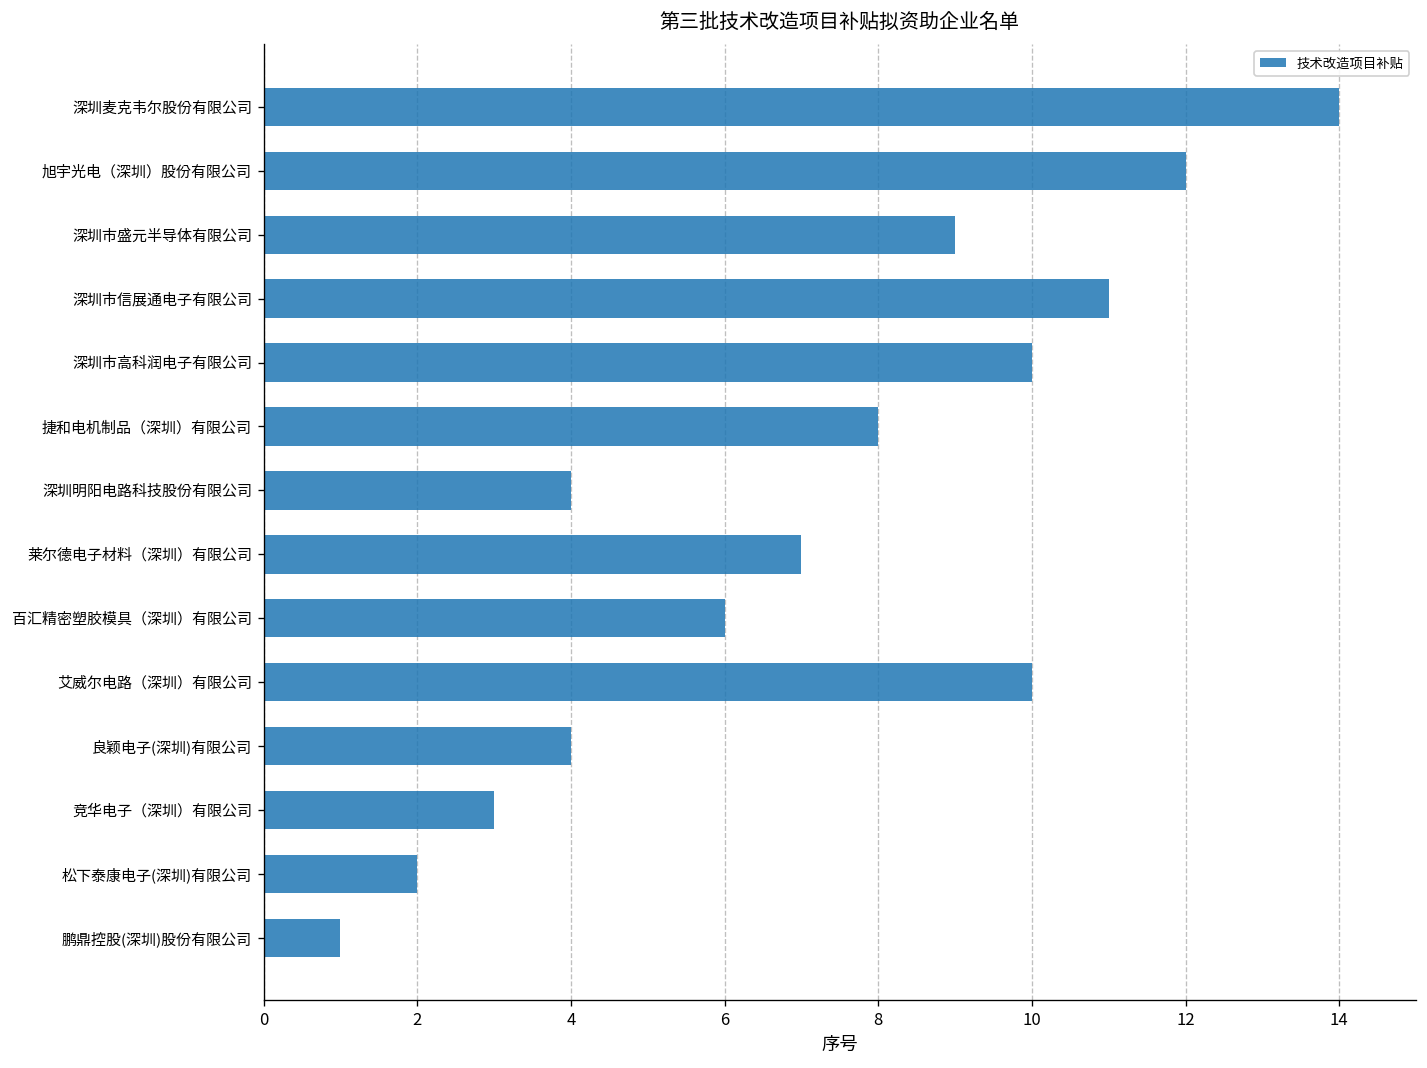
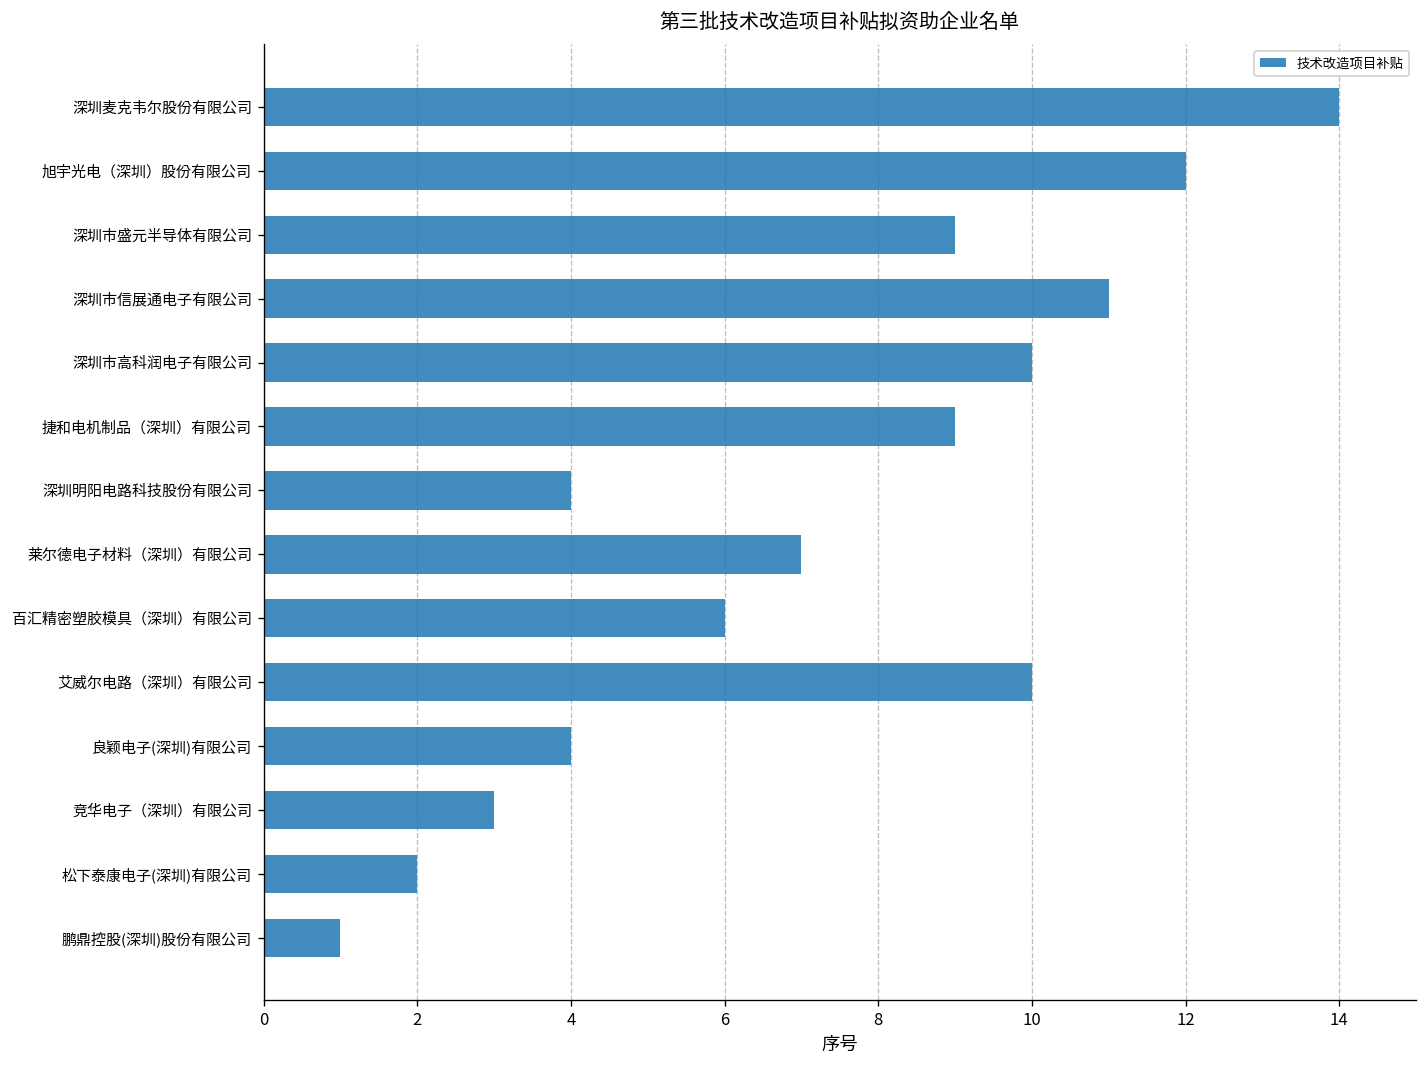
  {
    "深圳麦克韦尔股份有限公司": 14,
    "旭宇光电（深圳）股份有限公司": 12,
    "深圳市盛元半导体有限公司": 9,
    "深圳市信展通电子有限公司": 11,
    "深圳市高科润电子有限公司": 10,
-   "捷和电机制品（深圳）有限公司": 8,
+   "捷和电机制品（深圳）有限公司": 9,
    "深圳明阳电路科技股份有限公司": 4,
    "莱尔德电子材料（深圳）有限公司": 7,
    "百汇精密塑胶模具（深圳）有限公司": 6,
    "艾威尔电路（深圳）有限公司": 10,
    "良颖电子(深圳)有限公司": 4,
    "竞华电子（深圳）有限公司": 3,
    "松下泰康电子(深圳)有限公司": 2,
    "鹏鼎控股(深圳)股份有限公司": 1
  }
